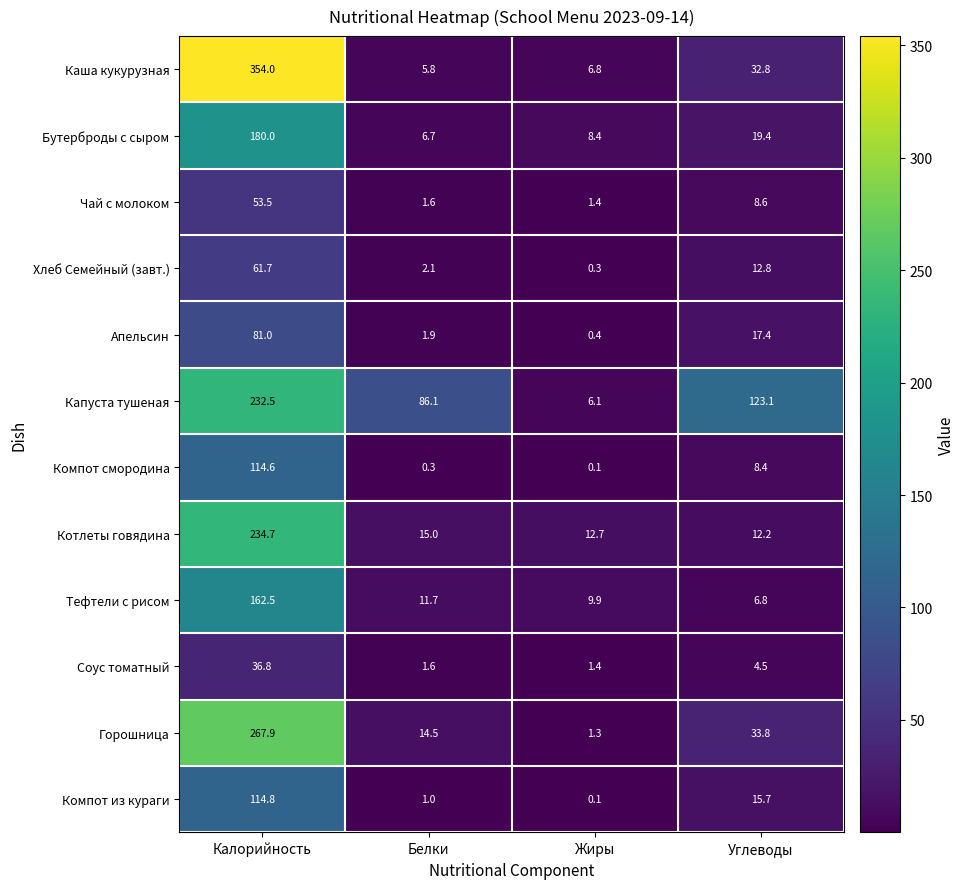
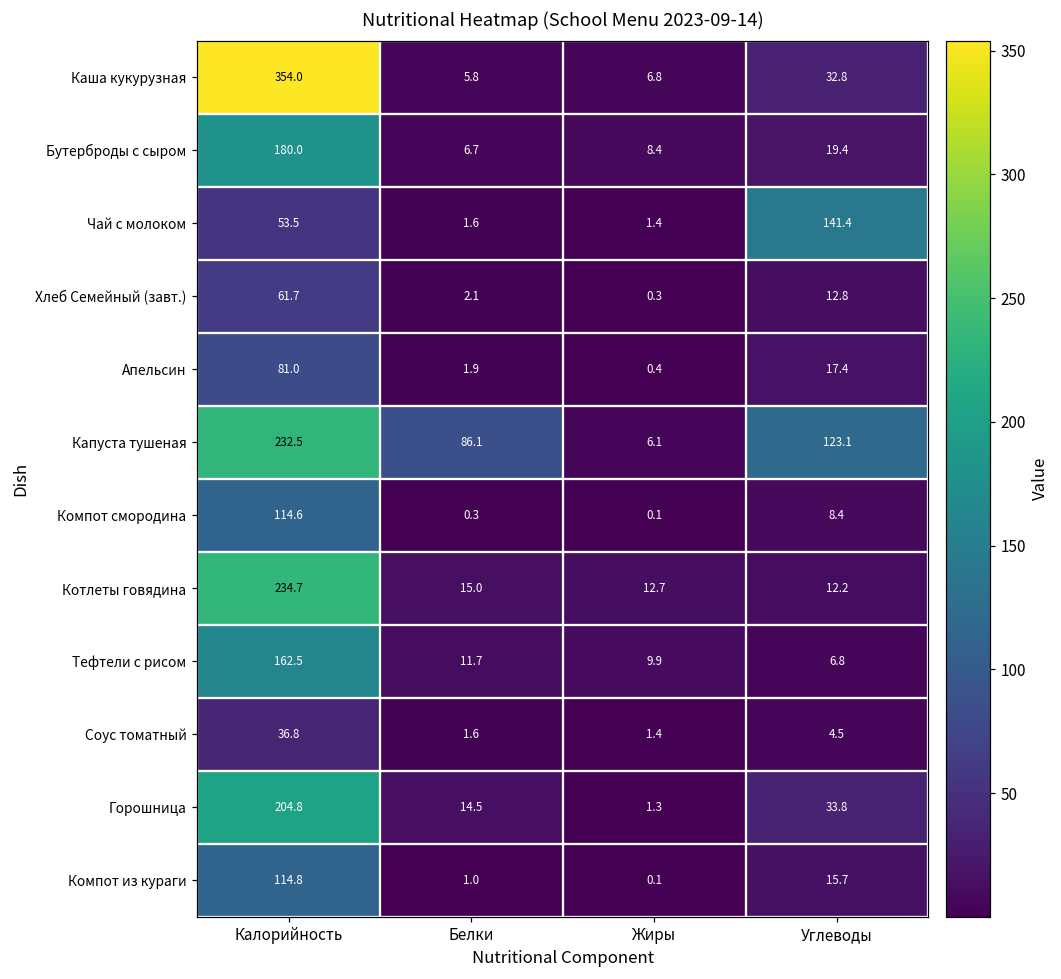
  {
    "Каша кукурузная": {
      "Калорийность": 354.0,
      "Белки": 5.8,
      "Жиры": 6.8,
      "Углеводы": 32.8
    },
    "Бутерброды с сыром": {
      "Калорийность": 180.0,
      "Белки": 6.7,
      "Жиры": 8.4,
      "Углеводы": 19.4
    },
    "Чай с молоком": {
      "Калорийность": 53.5,
      "Белки": 1.6,
      "Жиры": 1.4,
-     "Углеводы": 8.6
+     "Углеводы": 141.4
    },
    "Хлеб Семейный (завт.)": {
      "Калорийность": 61.7,
      "Белки": 2.1,
      "Жиры": 0.3,
      "Углеводы": 12.8
    },
    "Апельсин": {
      "Калорийность": 81.0,
      "Белки": 1.9,
      "Жиры": 0.4,
      "Углеводы": 17.4
    },
    "Капуста тушеная": {
      "Калорийность": 232.5,
      "Белки": 86.1,
      "Жиры": 6.1,
      "Углеводы": 123.1
    },
    "Компот смородина": {
      "Калорийность": 114.6,
      "Белки": 0.3,
      "Жиры": 0.1,
      "Углеводы": 8.4
    },
    "Котлеты говядина": {
      "Калорийность": 234.7,
      "Белки": 15.0,
      "Жиры": 12.7,
      "Углеводы": 12.2
    },
    "Тефтели с рисом": {
      "Калорийность": 162.5,
      "Белки": 11.7,
      "Жиры": 9.9,
      "Углеводы": 6.8
    },
    "Соус томатный": {
      "Калорийность": 36.8,
      "Белки": 1.6,
      "Жиры": 1.4,
      "Углеводы": 4.5
    },
    "Горошница": {
-     "Калорийность": 267.9,
+     "Калорийность": 204.8,
      "Белки": 14.5,
      "Жиры": 1.3,
      "Углеводы": 33.8
    },
    "Компот из кураги": {
      "Калорийность": 114.8,
      "Белки": 1.0,
      "Жиры": 0.1,
      "Углеводы": 15.7
    }
  }
